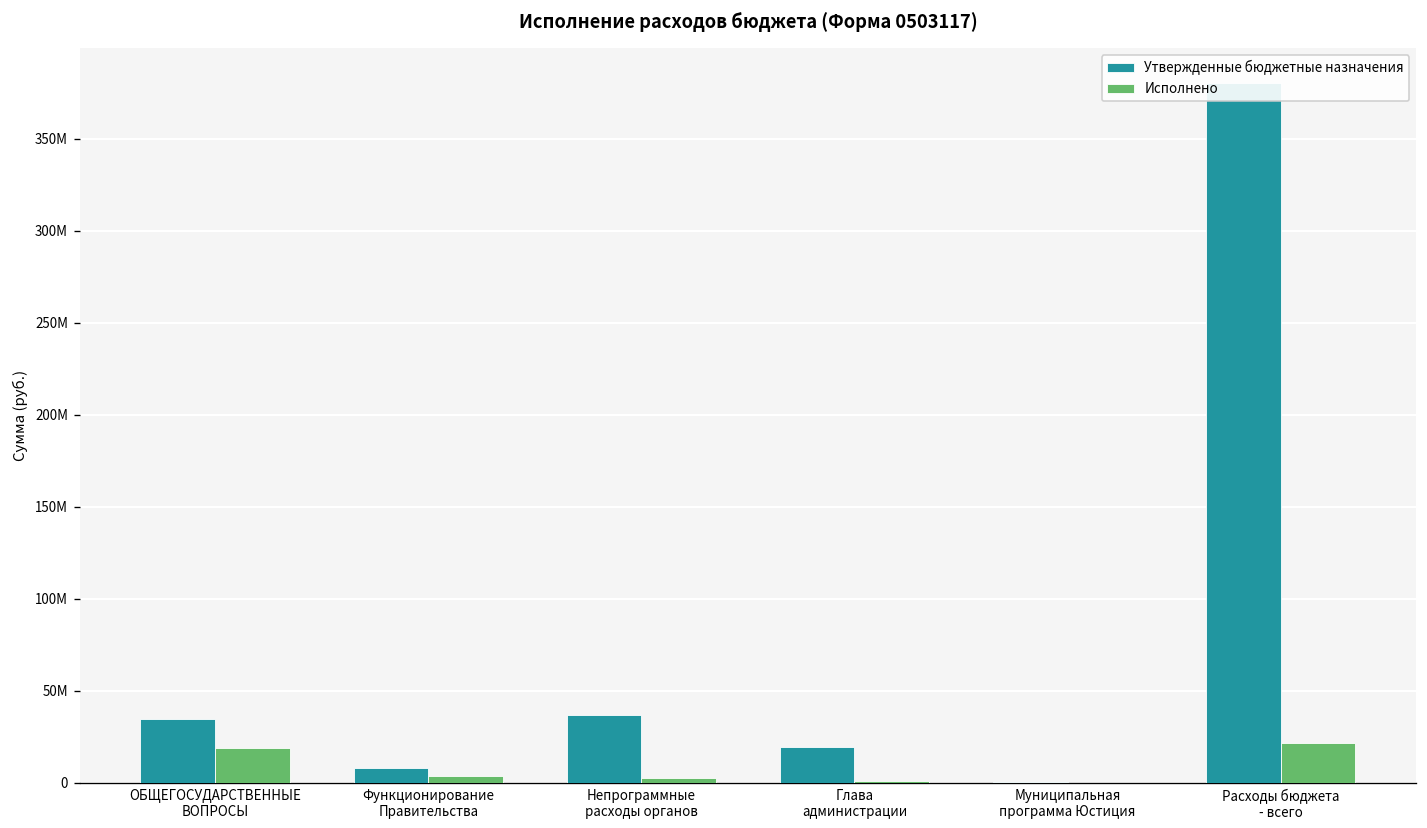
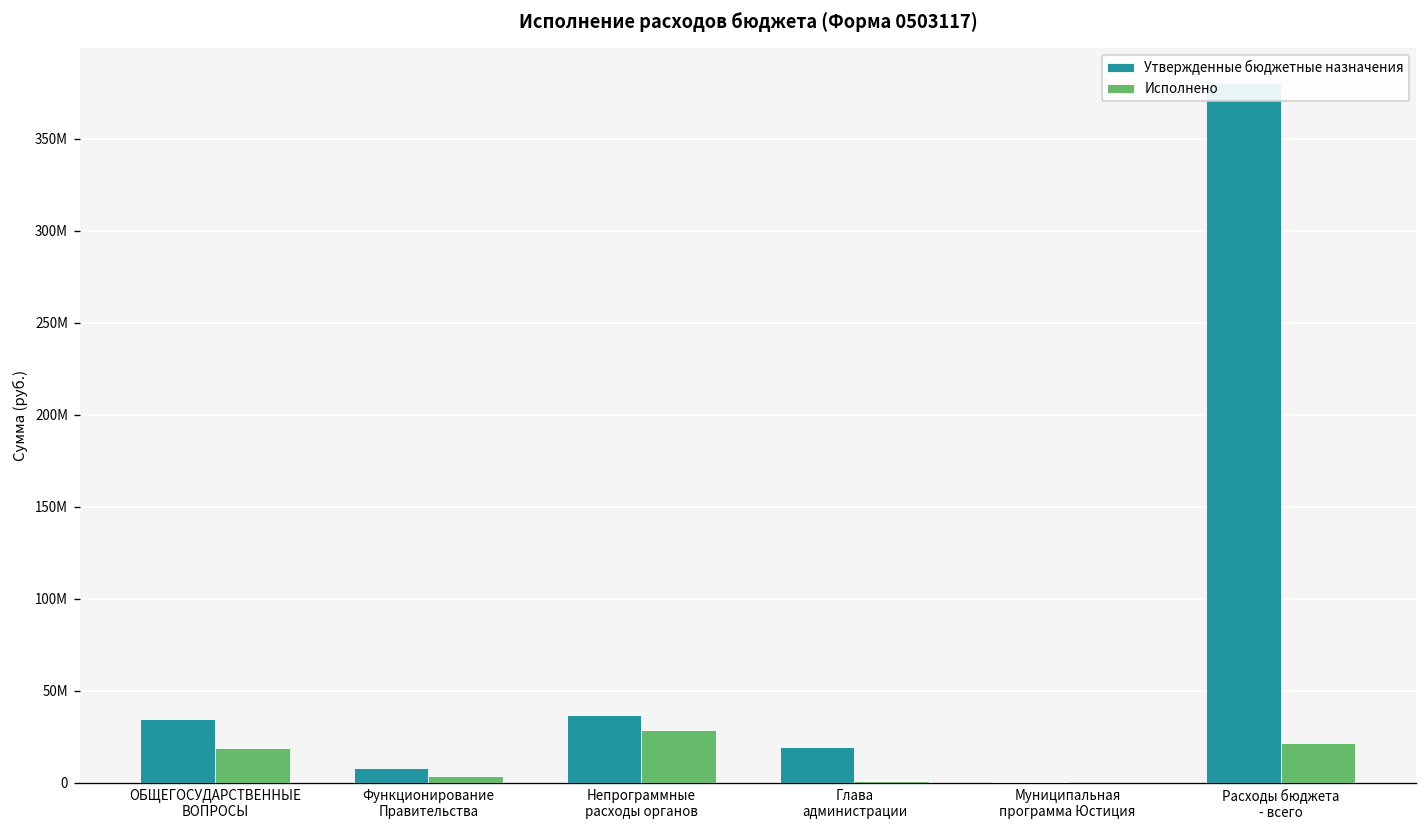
  {
    "Утвержденные бюджетные назначения": {
      "ОБЩЕГОСУДАРСТВЕННЫЕ ВОПРОСЫ": 34000000,
      "Функционирование Правительства": 8000000,
      "Непрограммные расходы органов": 37000000,
      "Глава администрации": 19000000
    },
    "Исполнено": {
      "ОБЩЕГОСУДАРСТВЕННЫЕ ВОПРОСЫ": 19000000,
      "Функционирование Правительства": 4000000,
-     "Непрограммные расходы органов": 3000000,
+     "Непрограммные расходы органов": 29000000,
      "Расходы бюджета - всего": 22000000
    }
  }
